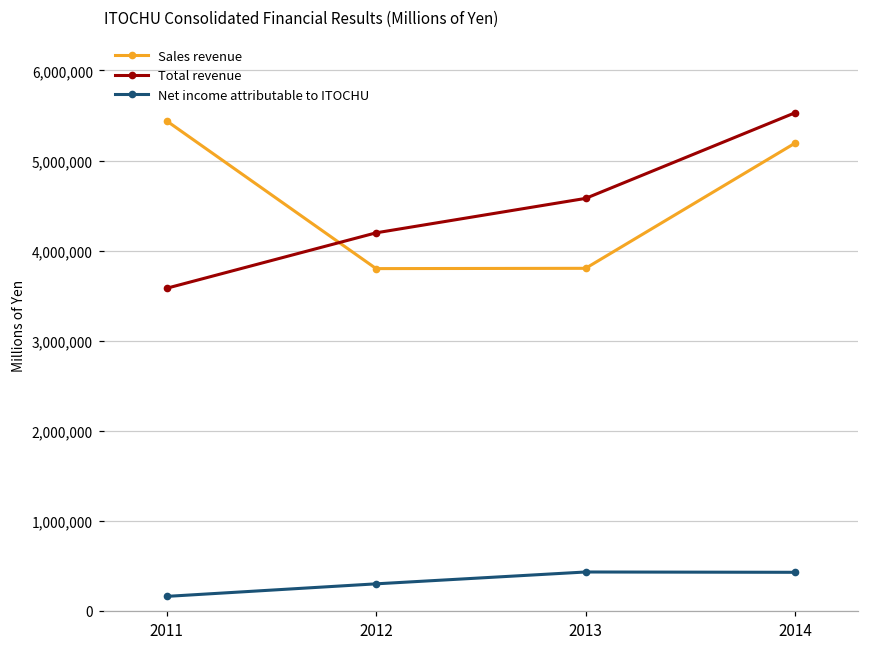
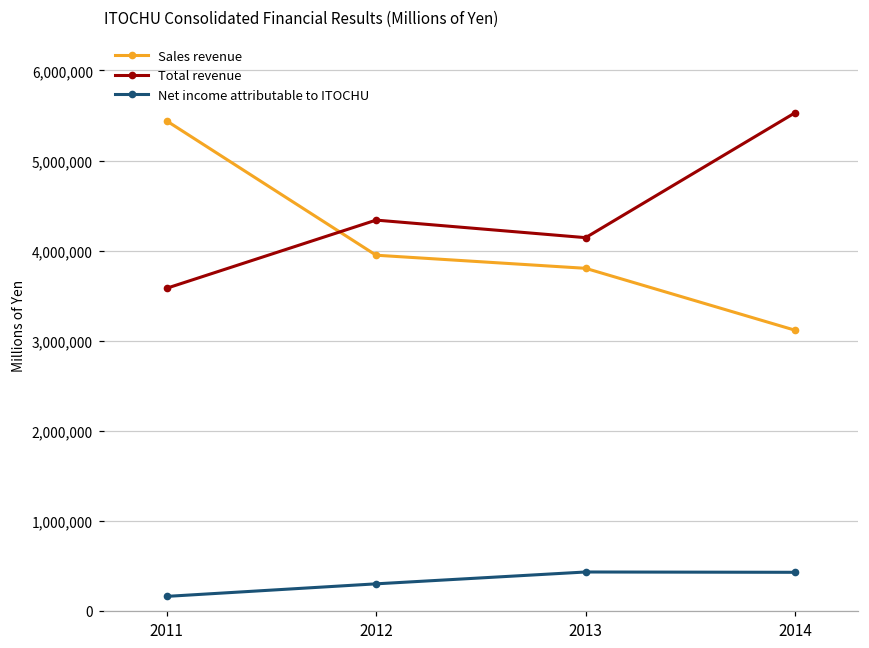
  {
    "Sales revenue": {
      "2011": "5,400,000",
-     "2012": "3,800,000",
+     "2012": "3,900,000",
      "2013": "3,800,000",
-     "2014": "5,200,000"
+     "2014": "3,100,000"
    },
    "Total revenue": {
      "2011": "3,600,000",
-     "2012": "4,200,000",
-     "2013": "4,600,000",
+     "2012": "4,300,000",
+     "2013": "4,100,000",
      "2014": "5,500,000"
    },
    "Net income attributable to ITOCHU": {
      "2011": "200,000",
      "2012": "300,000",
      "2013": "400,000",
      "2014": "400,000"
    }
  }
